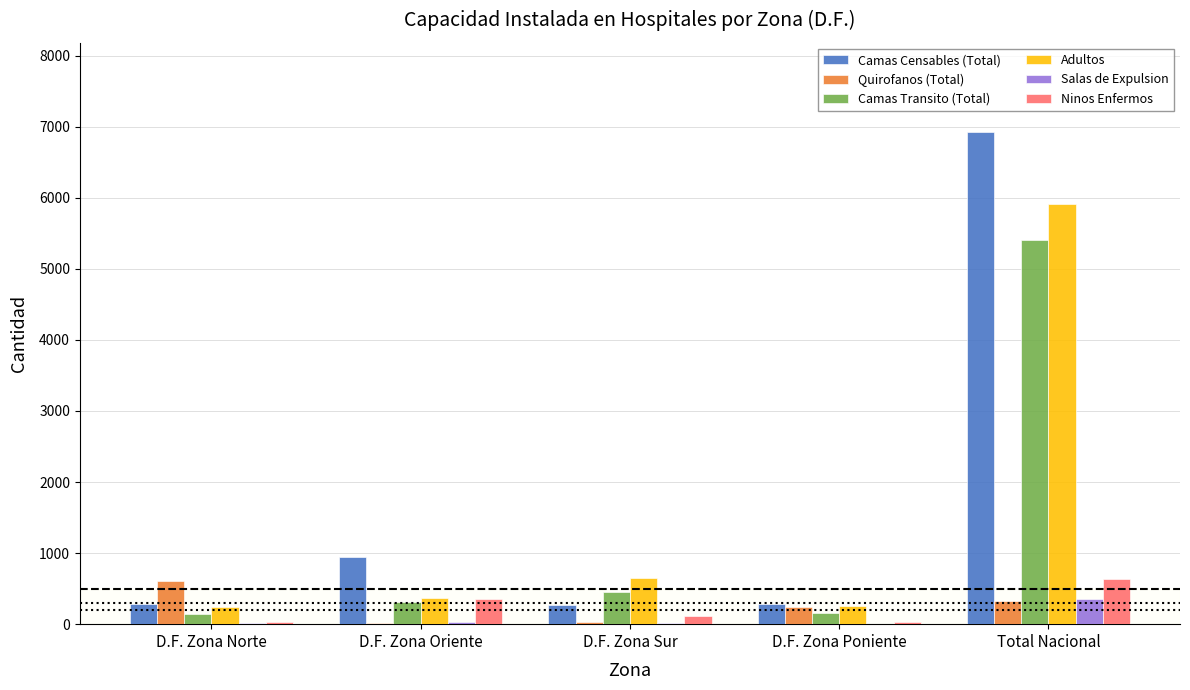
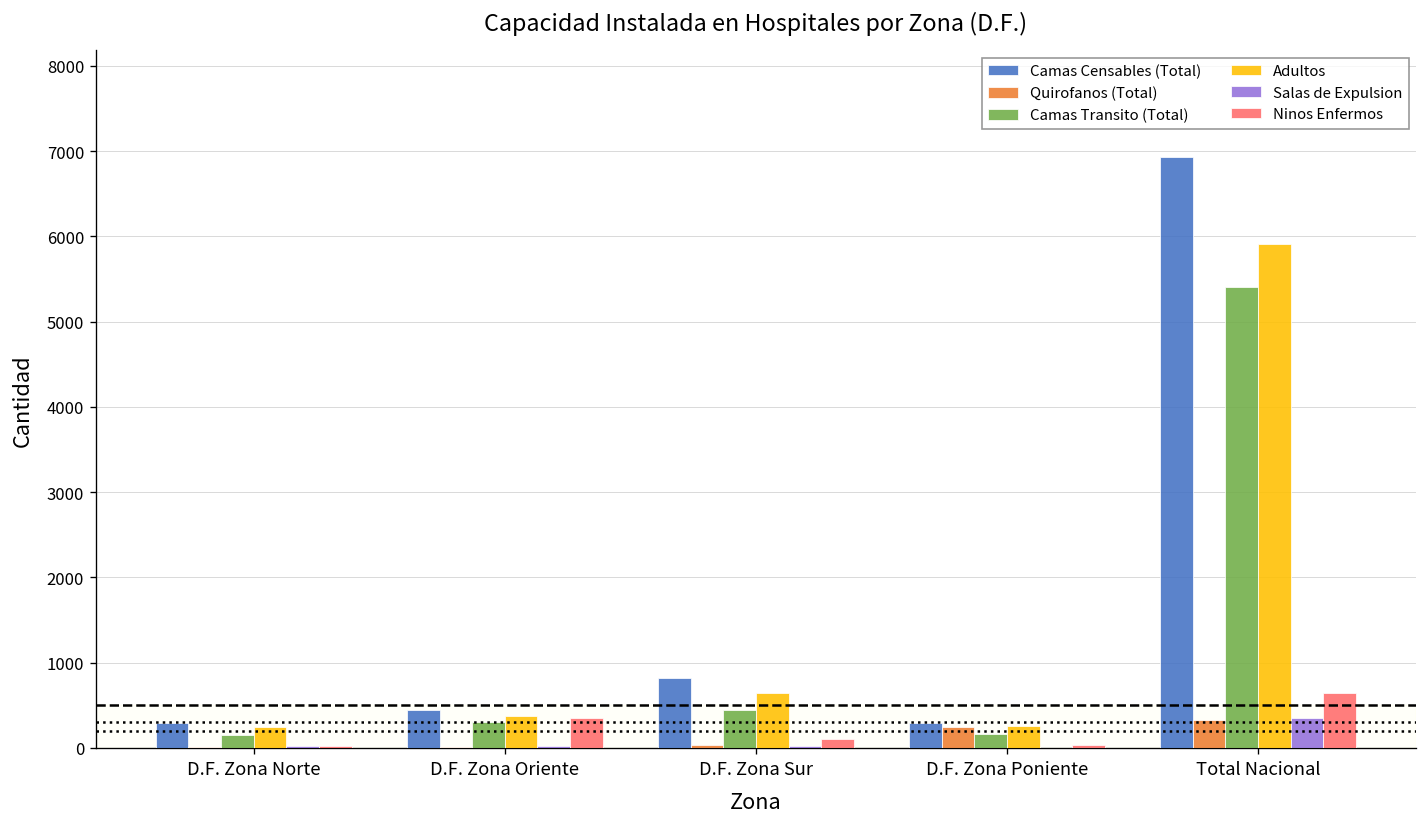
  {
    "Camas Censables (Total)": {
      "D.F. Zona Norte": 300,
-     "D.F. Zona Oriente": 900,
-     "D.F. Zona Sur": 300,
+     "D.F. Zona Oriente": 400,
+     "D.F. Zona Sur": 800,
      "D.F. Zona Poniente": 300,
      "Total Nacional": 6900
    },
    "Quirofanos (Total)": {
-     "D.F. Zona Norte": 600,
+     "D.F. Zona Norte": 0,
      "D.F. Zona Poniente": 200,
      "Total Nacional": 300
    },
    "Camas Transito (Total)": {
      "D.F. Zona Norte": 100,
      "D.F. Zona Oriente": 300,
      "D.F. Zona Sur": 500,
      "D.F. Zona Poniente": 200,
      "Total Nacional": 5400
    },
    "Adultos": {
      "D.F. Zona Norte": 200,
      "D.F. Zona Oriente": 400,
      "D.F. Zona Sur": 600,
      "D.F. Zona Poniente": 300,
      "Total Nacional": 5900
    },
    "Salas de Expulsion": {
      "D.F. Zona Poniente": 0,
      "Total Nacional": 400
    },
    "Ninos Enfermos": {
      "D.F. Zona Oriente": 300,
      "D.F. Zona Sur": 100,
      "Total Nacional": 600
    }
  }
